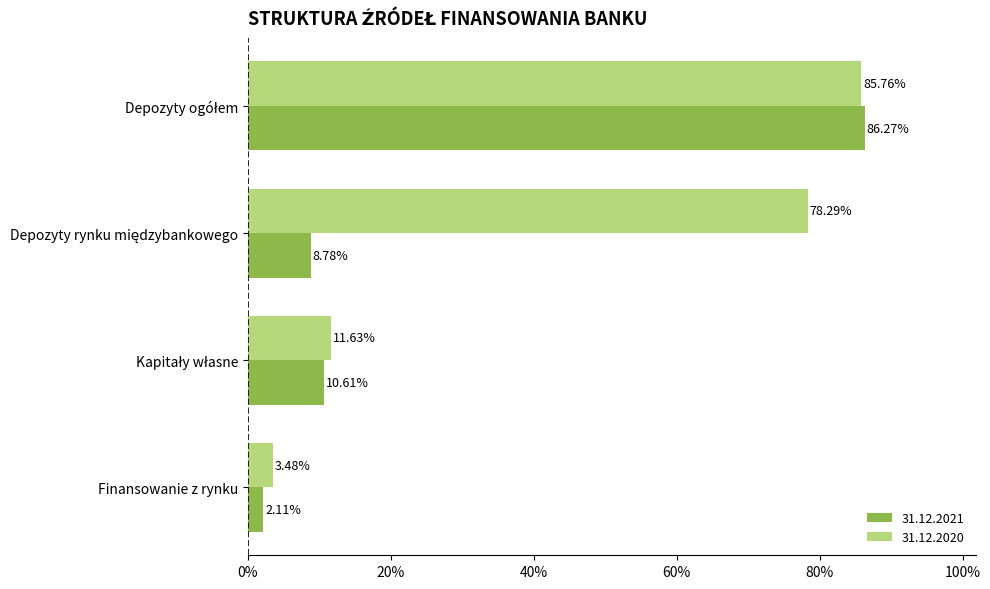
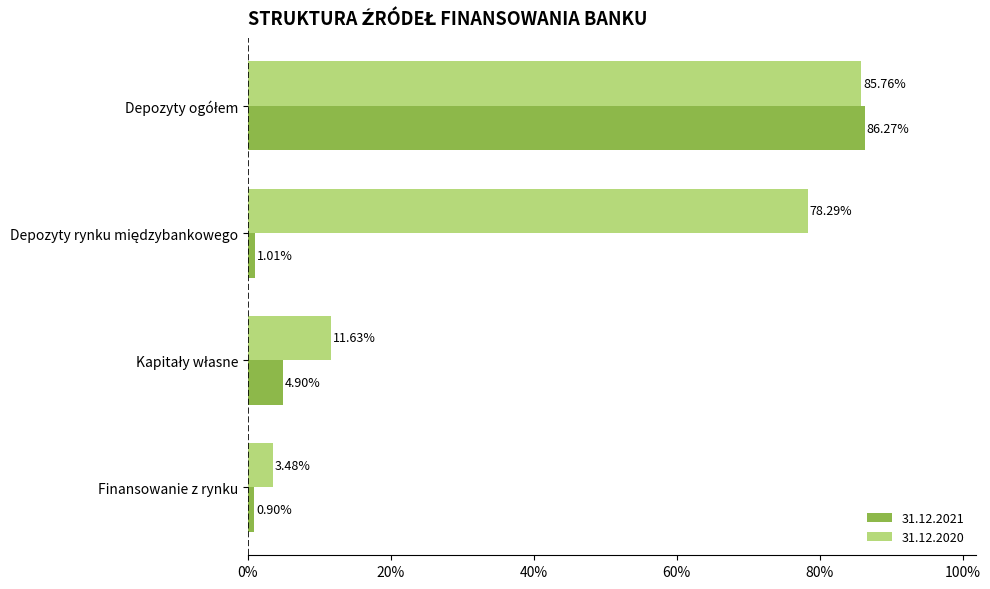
  {
    "31.12.2021": {
      "Depozyty ogółem": "86.27%",
-     "Depozyty rynku międzybankowego": "8.78%",
-     "Kapitały własne": "10.61%",
-     "Finansowanie z rynku": "2.11%"
+     "Depozyty rynku międzybankowego": "1.01%",
+     "Kapitały własne": "4.90%",
+     "Finansowanie z rynku": "0.90%"
    },
    "31.12.2020": {
      "Depozyty ogółem": "85.76%",
      "Depozyty rynku międzybankowego": "78.29%",
      "Kapitały własne": "11.63%",
      "Finansowanie z rynku": "3.48%"
    }
  }
